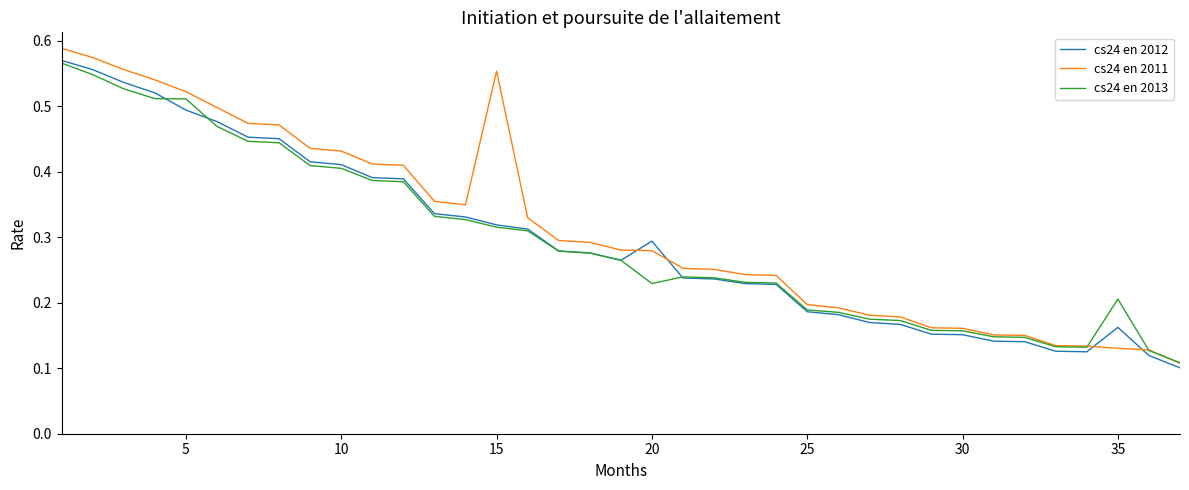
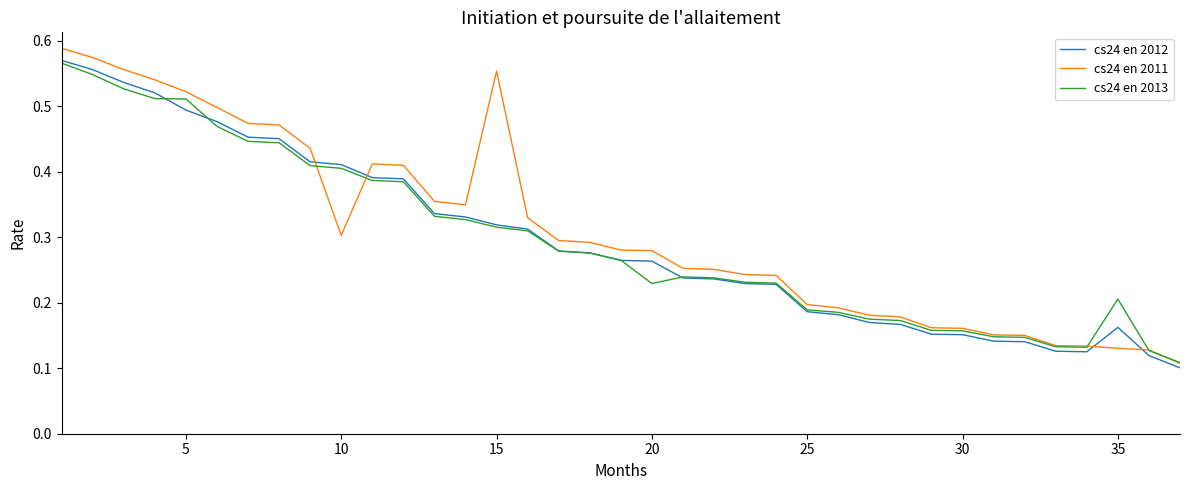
  {
    "cs24 en 2012": {
      "5": 0.49,
      "10": 0.41,
-     "20": 0.29,
+     "20": 0.26,
      "30": 0.15,
      "35": 0.16
    },
    "cs24 en 2011": {
      "5": 0.52,
-     "10": 0.43,
+     "10": 0.30,
      "15": 0.55,
      "20": 0.28,
      "25": 0.20,
      "35": 0.13
    },
    "cs24 en 2013": {
      "5": 0.51,
      "10": 0.41,
      "20": 0.23,
      "35": 0.21
    }
  }
